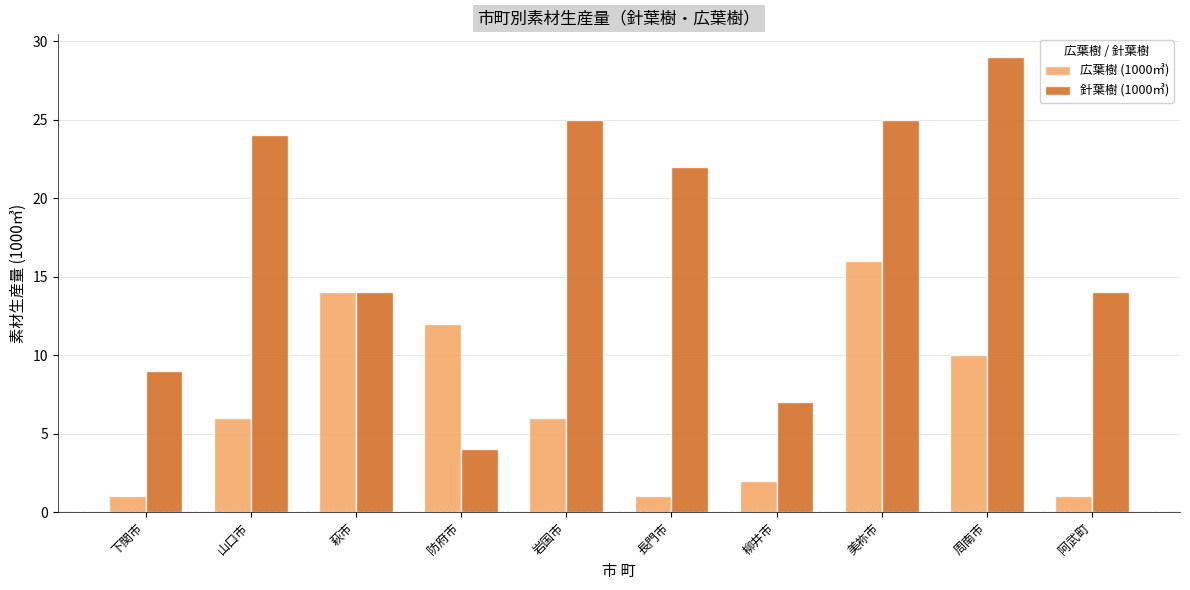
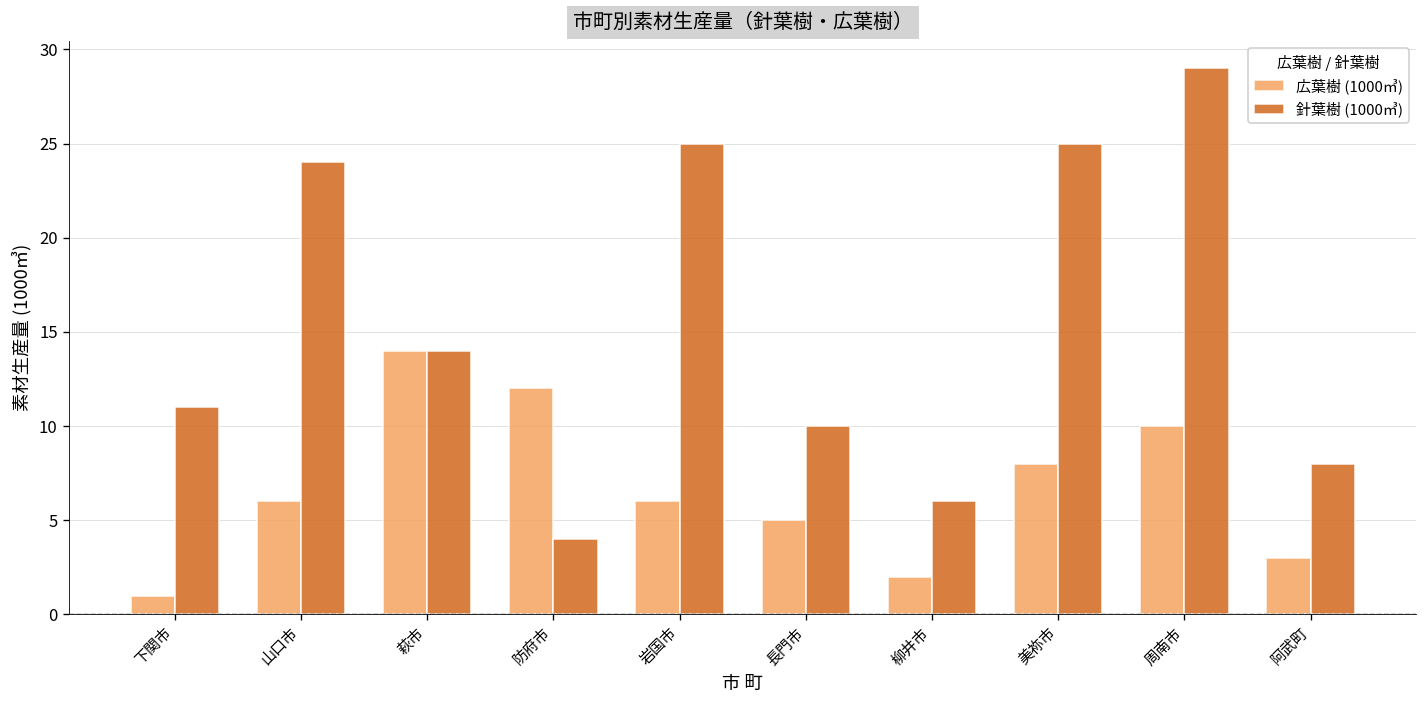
  {
    "広葉樹 (1000㎥)": {
      "下関市": 1,
      "山口市": 6,
      "萩市": 14,
      "防府市": 12,
      "岩国市": 6,
-     "長門市": 1,
+     "長門市": 5,
      "柳井市": 2,
-     "美祢市": 16,
+     "美祢市": 8,
      "周南市": 10,
-     "阿武町": 1
+     "阿武町": 3
    },
    "針葉樹 (1000㎥)": {
-     "下関市": 9,
+     "下関市": 11,
      "山口市": 24,
      "萩市": 14,
      "防府市": 4,
      "岩国市": 25,
-     "長門市": 22,
-     "柳井市": 7,
+     "長門市": 10,
+     "柳井市": 6,
      "美祢市": 25,
      "周南市": 29,
-     "阿武町": 14
+     "阿武町": 8
    }
  }
